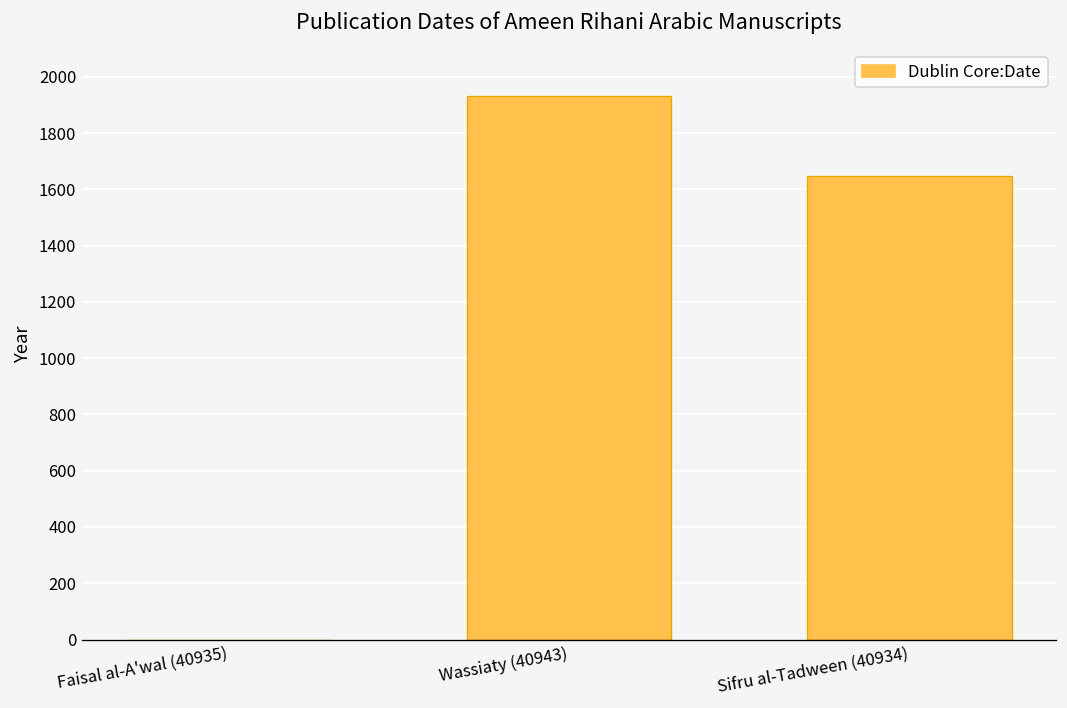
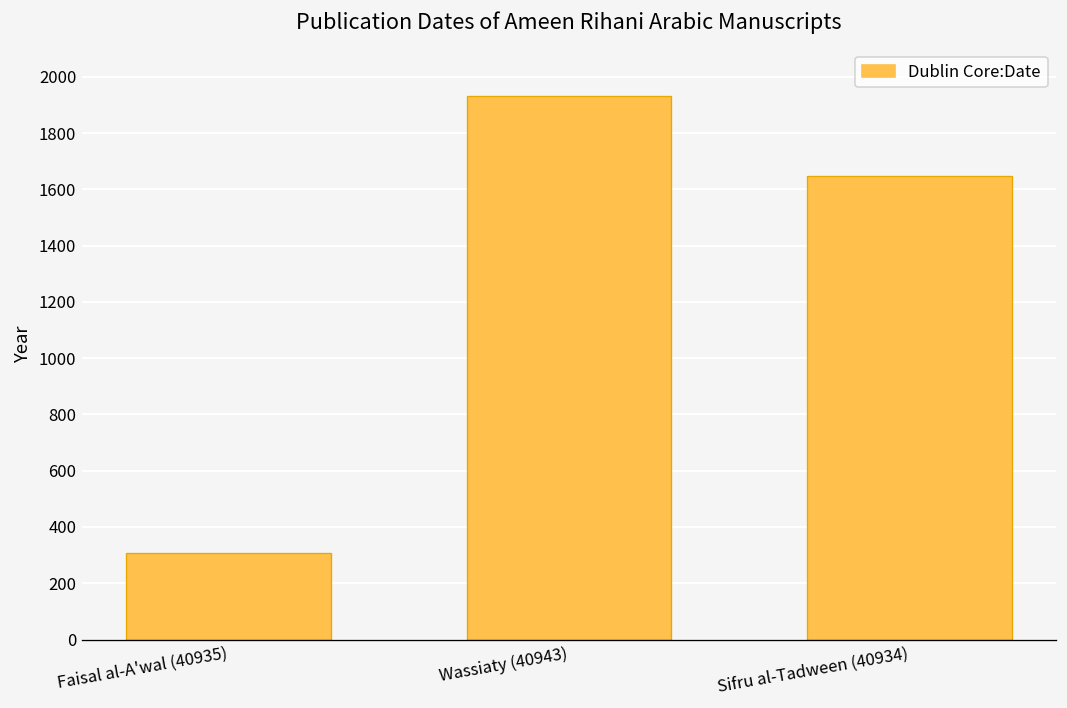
  {
-   "Faisal al-A'wal (40935)": 0,
+   "Faisal al-A'wal (40935)": 310,
    "Wassiaty (40943)": 1930,
    "Sifru al-Tadween (40934)": 1650
  }
